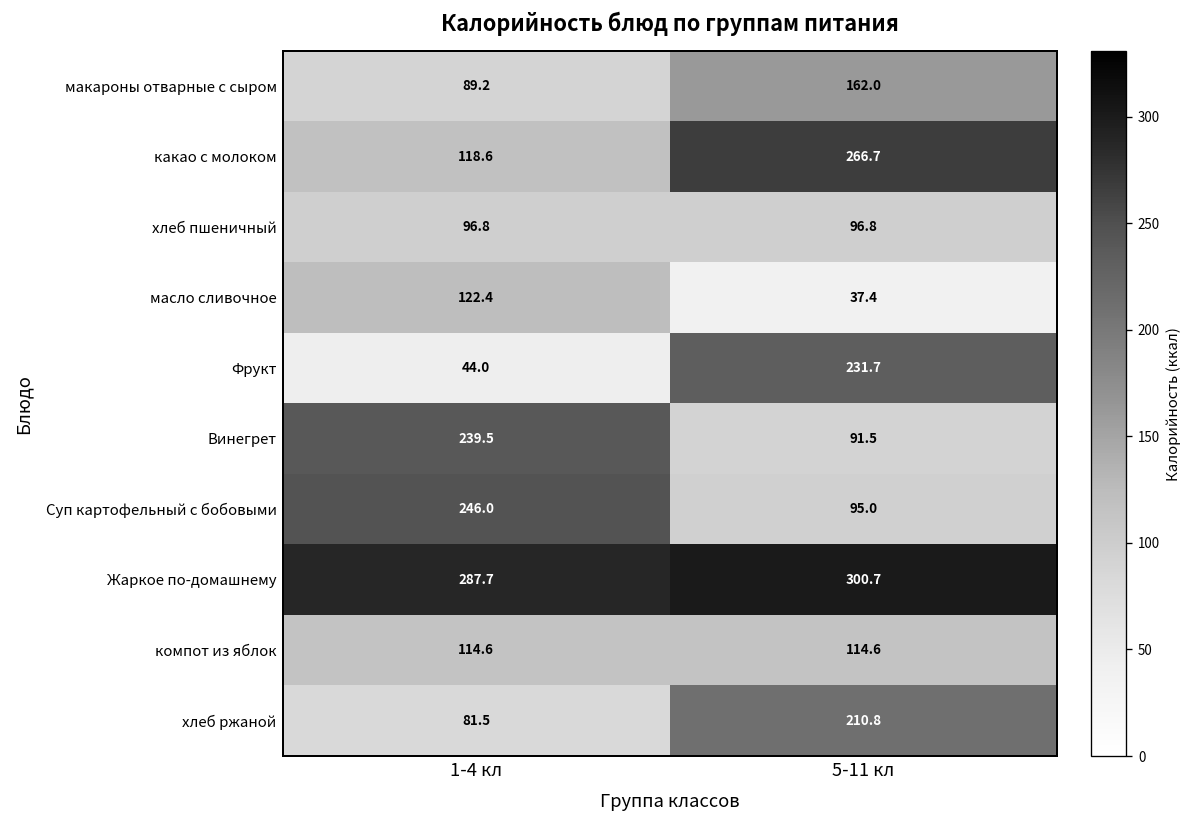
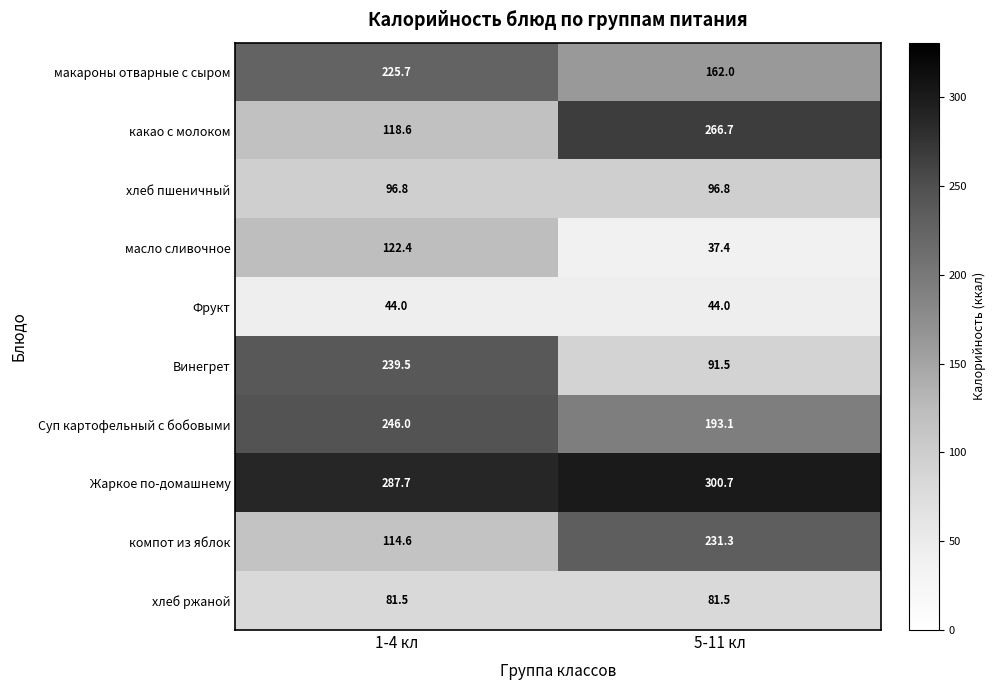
  {
    "макароны отварные с сыром": {
-     "1-4 кл": 89.2,
+     "1-4 кл": 225.7,
      "5-11 кл": 162.0
    },
    "какао с молоком": {
      "1-4 кл": 118.6,
      "5-11 кл": 266.7
    },
    "хлеб пшеничный": {
      "1-4 кл": 96.8,
      "5-11 кл": 96.8
    },
    "масло сливочное": {
      "1-4 кл": 122.4,
      "5-11 кл": 37.4
    },
    "Фрукт": {
      "1-4 кл": 44.0,
-     "5-11 кл": 231.7
+     "5-11 кл": 44.0
    },
    "Винегрет": {
      "1-4 кл": 239.5,
      "5-11 кл": 91.5
    },
    "Суп картофельный с бобовыми": {
      "1-4 кл": 246.0,
-     "5-11 кл": 95.0
+     "5-11 кл": 193.1
    },
    "Жаркое по-домашнему": {
      "1-4 кл": 287.7,
      "5-11 кл": 300.7
    },
    "компот из яблок": {
      "1-4 кл": 114.6,
-     "5-11 кл": 114.6
+     "5-11 кл": 231.3
    },
    "хлеб ржаной": {
      "1-4 кл": 81.5,
-     "5-11 кл": 210.8
+     "5-11 кл": 81.5
    }
  }
